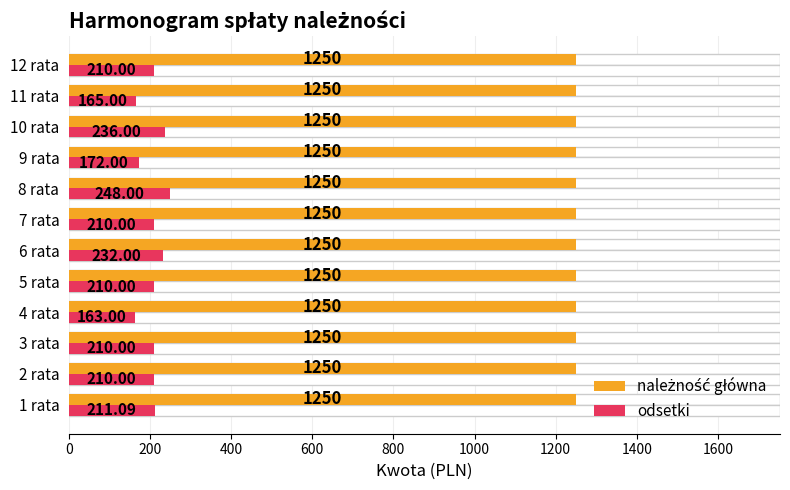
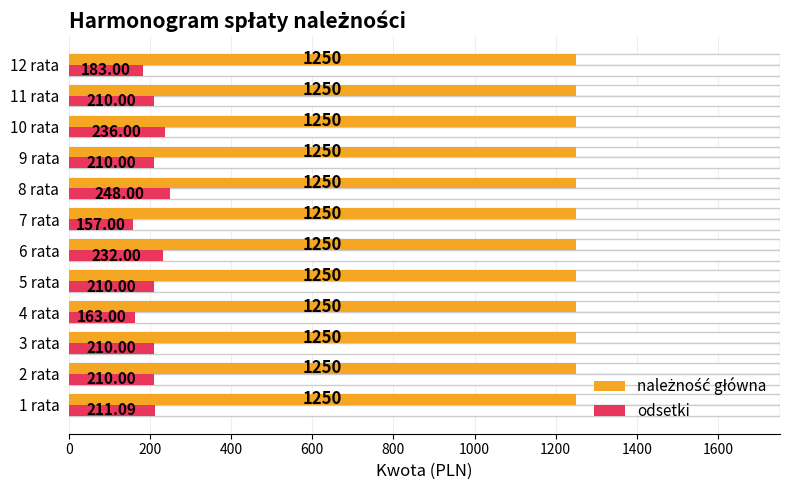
  {
    "odsetki": {
-     "12 rata": 210.00,
-     "11 rata": 165.00,
-     "9 rata": 172.00,
-     "7 rata": 210.00
+     "12 rata": 183.00,
+     "11 rata": 210.00,
+     "9 rata": 210.00,
+     "7 rata": 157.00
    }
  }
